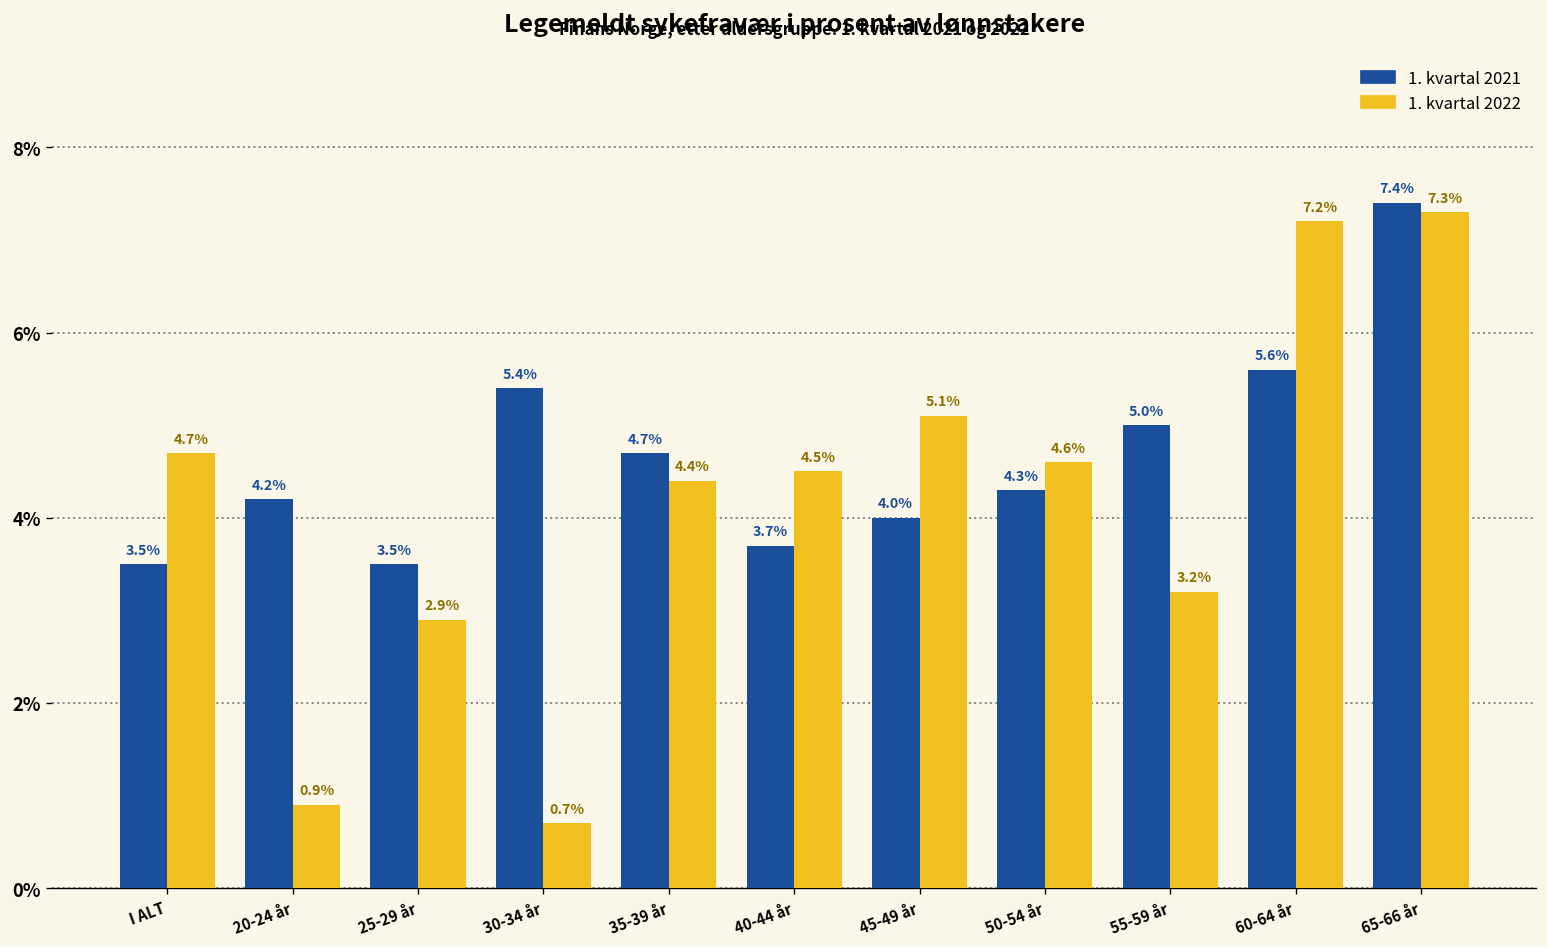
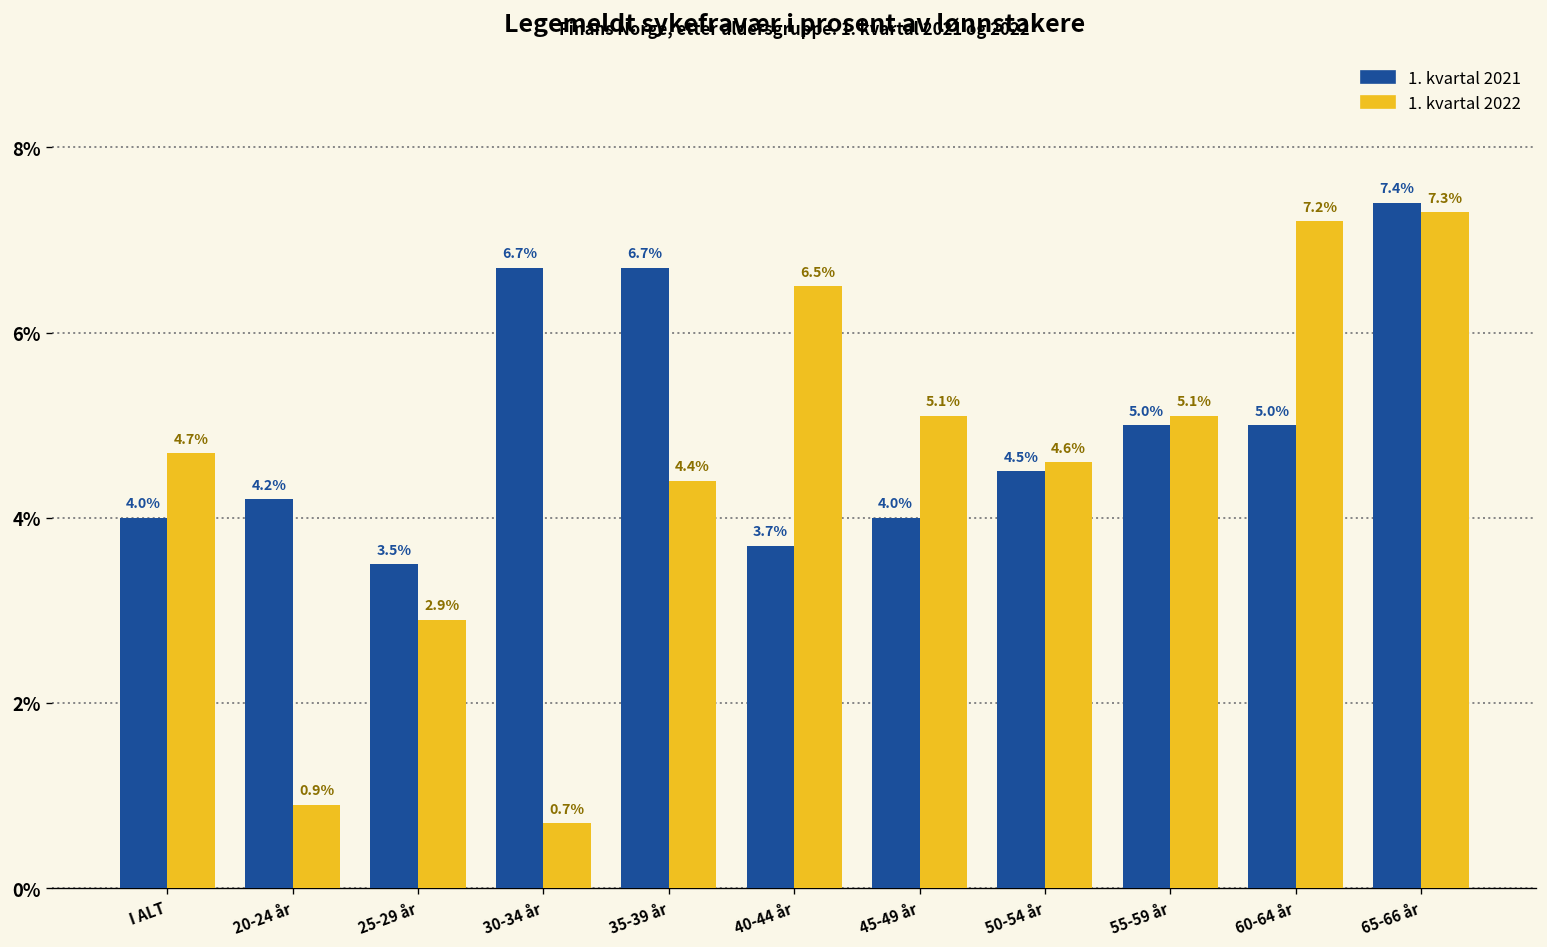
  {
    "1. kvartal 2021": {
-     "I ALT": "3.5%",
+     "I ALT": "4.0%",
      "20-24 år": "4.2%",
      "25-29 år": "3.5%",
-     "30-34 år": "5.4%",
-     "35-39 år": "4.7%",
+     "30-34 år": "6.7%",
+     "35-39 år": "6.7%",
      "40-44 år": "3.7%",
      "45-49 år": "4.0%",
-     "50-54 år": "4.3%",
+     "50-54 år": "4.5%",
      "55-59 år": "5.0%",
-     "60-64 år": "5.6%",
+     "60-64 år": "5.0%",
      "65-66 år": "7.4%"
    },
    "1. kvartal 2022": {
      "I ALT": "4.7%",
      "20-24 år": "0.9%",
      "25-29 år": "2.9%",
      "30-34 år": "0.7%",
      "35-39 år": "4.4%",
-     "40-44 år": "4.5%",
+     "40-44 år": "6.5%",
      "45-49 år": "5.1%",
      "50-54 år": "4.6%",
-     "55-59 år": "3.2%",
+     "55-59 år": "5.1%",
      "60-64 år": "7.2%",
      "65-66 år": "7.3%"
    }
  }
